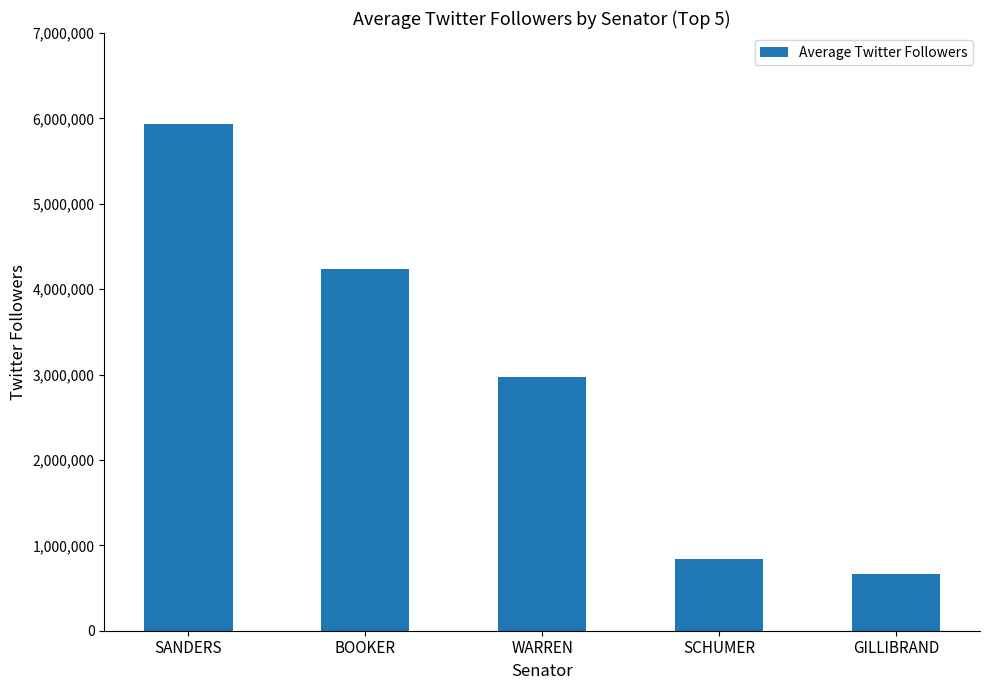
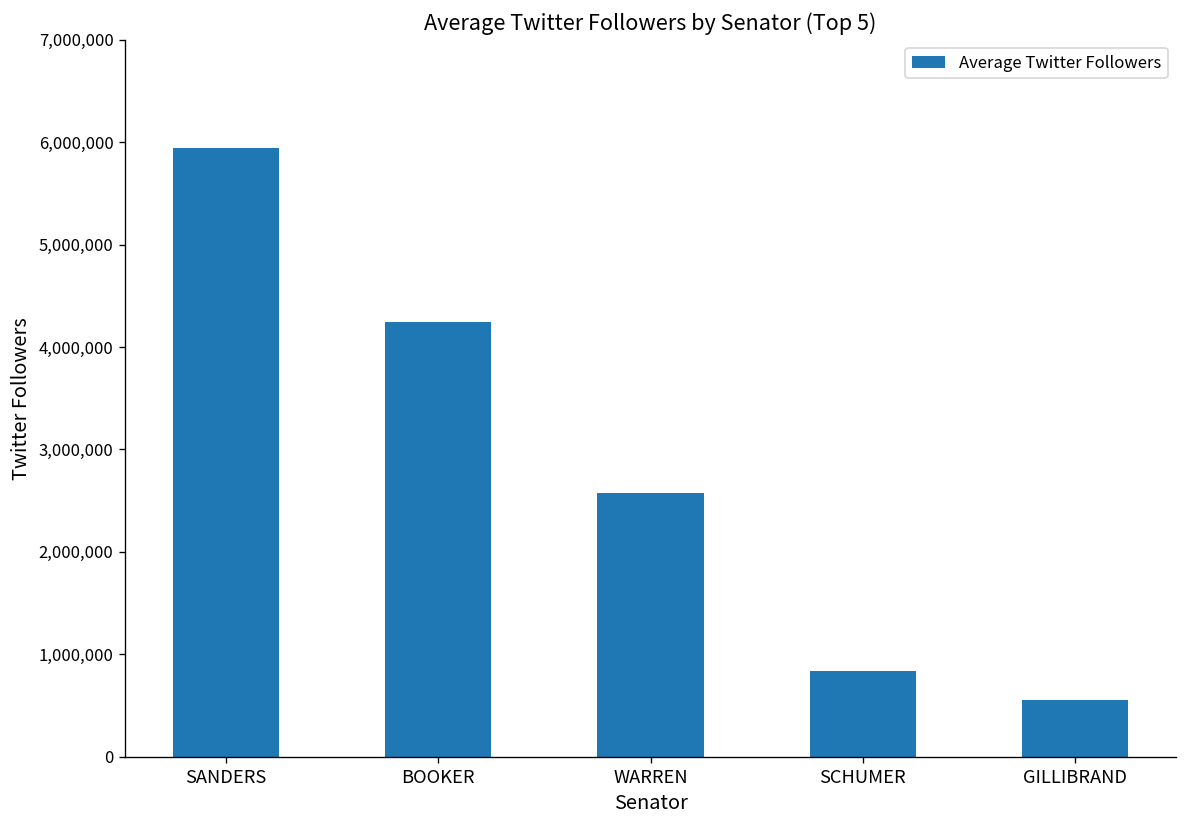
  {
    "SANDERS": "5,900,000",
    "BOOKER": "4,200,000",
-   "WARREN": "3,000,000",
+   "WARREN": "2,600,000",
    "SCHUMER": "800,000",
-   "GILLIBRAND": "700,000"
+   "GILLIBRAND": "600,000"
  }
